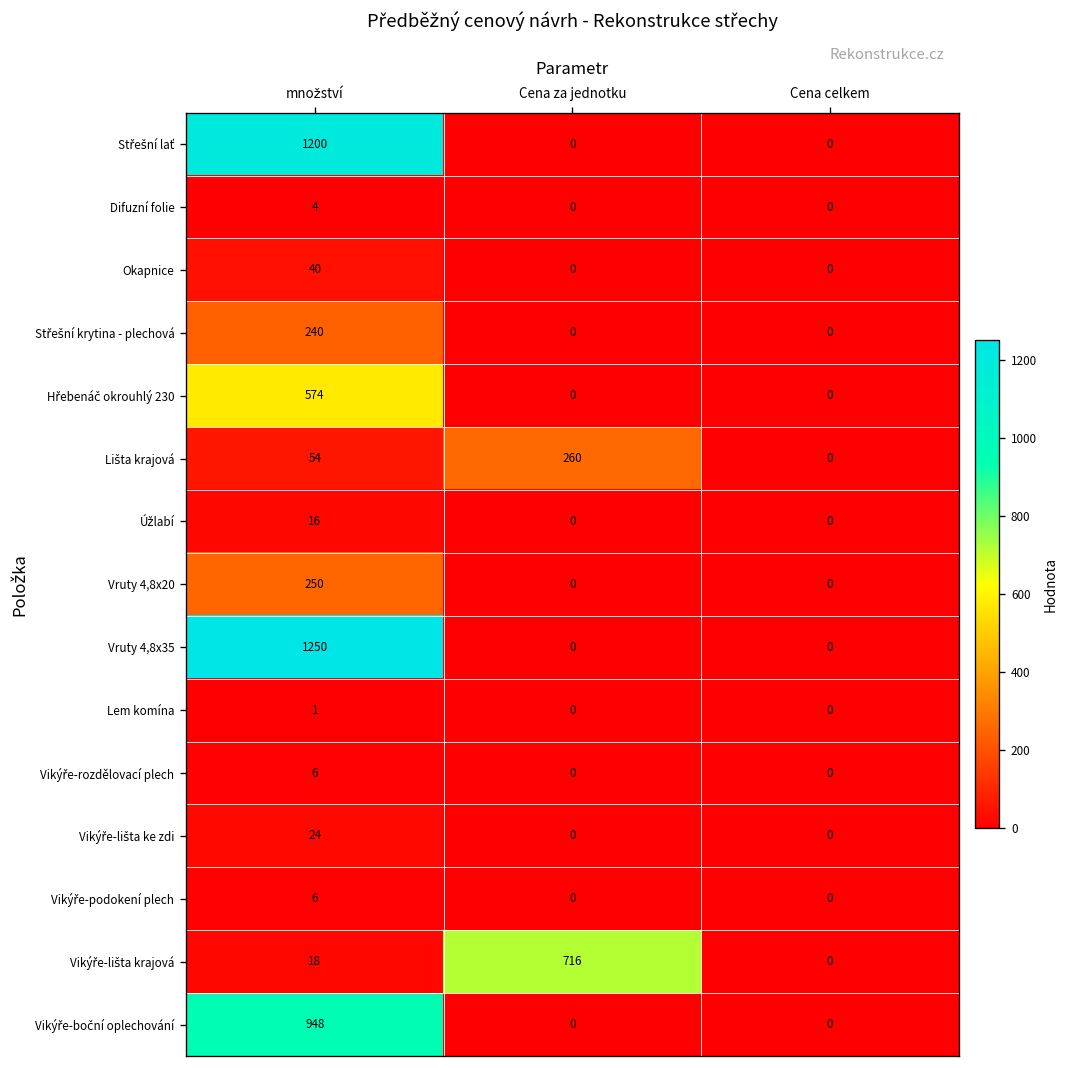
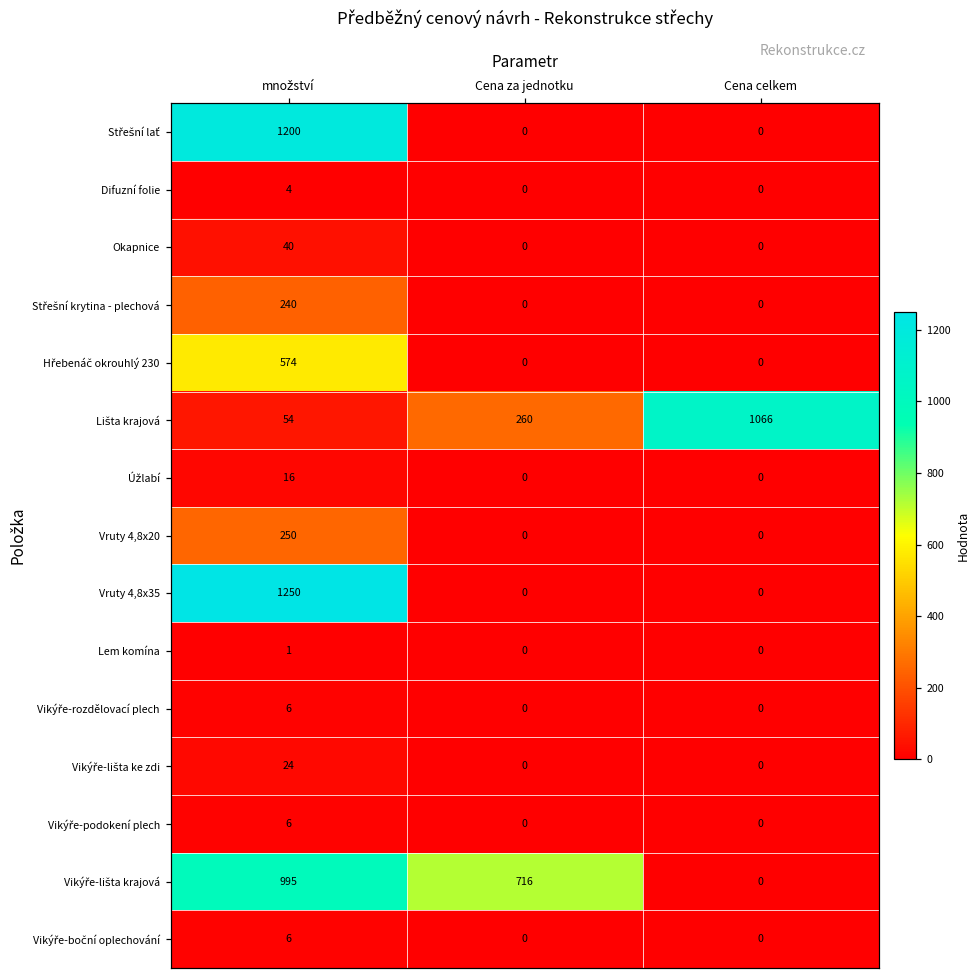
  {
    "Střešní lať": {
      "množství": 1200,
      "Cena za jednotku": 0,
      "Cena celkem": 0
    },
    "Difuzní folie": {
      "množství": 4,
      "Cena za jednotku": 0,
      "Cena celkem": 0
    },
    "Okapnice": {
      "množství": 40,
      "Cena za jednotku": 0,
      "Cena celkem": 0
    },
    "Střešní krytina - plechová": {
      "množství": 240,
      "Cena za jednotku": 0,
      "Cena celkem": 0
    },
    "Hřebenáč okrouhlý 230": {
      "množství": 574,
      "Cena za jednotku": 0,
      "Cena celkem": 0
    },
    "Lišta krajová": {
      "množství": 54,
      "Cena za jednotku": 260,
-     "Cena celkem": 0
+     "Cena celkem": 1066
    },
    "Úžlabí": {
      "množství": 16,
      "Cena za jednotku": 0,
      "Cena celkem": 0
    },
    "Vruty 4,8x20": {
      "množství": 250,
      "Cena za jednotku": 0,
      "Cena celkem": 0
    },
    "Vruty 4,8x35": {
      "množství": 1250,
      "Cena za jednotku": 0,
      "Cena celkem": 0
    },
    "Lem komína": {
      "množství": 1,
      "Cena za jednotku": 0,
      "Cena celkem": 0
    },
    "Vikýře-rozdělovací plech": {
      "množství": 6,
      "Cena za jednotku": 0,
      "Cena celkem": 0
    },
    "Vikýře-lišta ke zdi": {
      "množství": 24,
      "Cena za jednotku": 0,
      "Cena celkem": 0
    },
    "Vikýře-podokení plech": {
      "množství": 6,
      "Cena za jednotku": 0,
      "Cena celkem": 0
    },
    "Vikýře-lišta krajová": {
-     "množství": 18,
+     "množství": 995,
      "Cena za jednotku": 716,
      "Cena celkem": 0
    },
    "Vikýře-boční oplechování": {
-     "množství": 948,
+     "množství": 6,
      "Cena za jednotku": 0,
      "Cena celkem": 0
    }
  }
